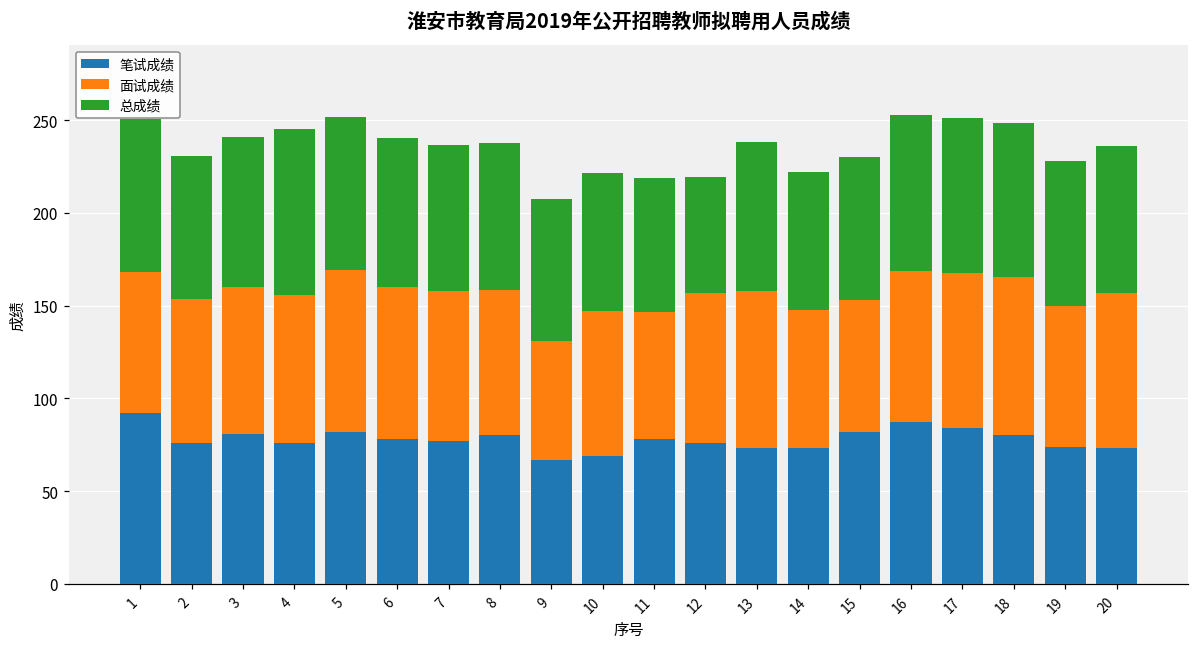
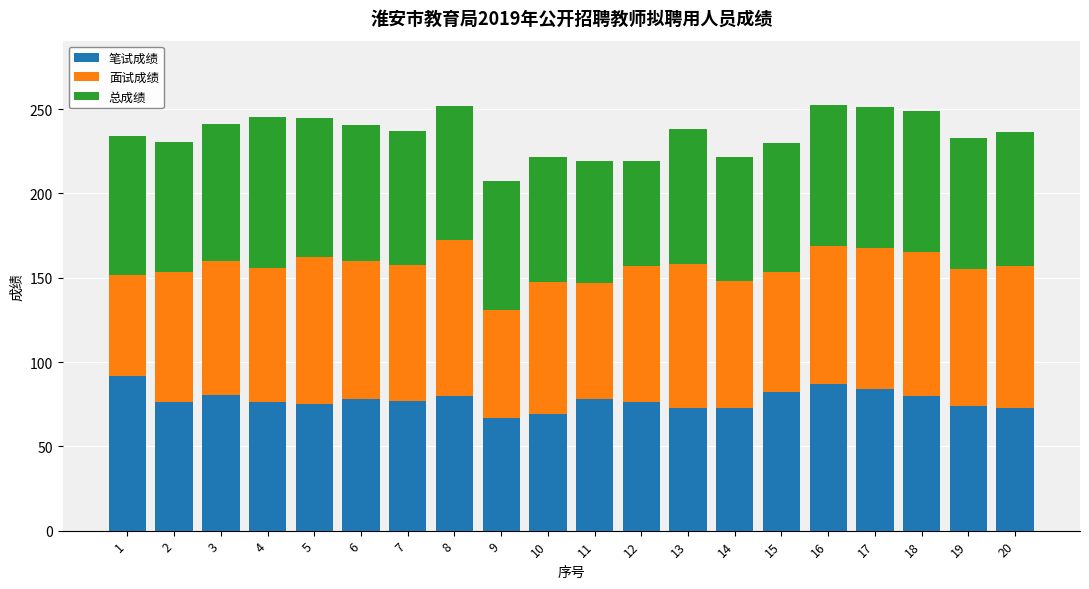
  {
    "笔试成绩": {
      "1": 92,
      "2": 76,
      "3": 81,
      "4": 76,
-     "5": 82,
+     "5": 75,
      "6": 78,
      "7": 77,
      "8": 80,
      "9": 67,
      "10": 69,
      "11": 78,
      "12": 76,
      "13": 73,
      "14": 73,
      "15": 82,
      "16": 87,
      "17": 84,
      "18": 80,
      "19": 74,
      "20": 73
    },
    "面试成绩": {
-     "1": 76,
+     "1": 60,
      "2": 78,
      "3": 80,
      "4": 80,
      "5": 87,
      "6": 82,
      "7": 81,
-     "8": 79,
+     "8": 93,
      "9": 64,
      "10": 78,
      "11": 69,
      "12": 81,
      "13": 85,
      "14": 75,
      "15": 71,
      "16": 82,
      "17": 83,
      "18": 85,
-     "19": 76,
+     "19": 81,
      "20": 84
    },
    "总成绩": {
      "2": 77,
      "3": 81,
      "4": 89,
      "5": 82,
      "6": 80,
      "7": 79,
      "8": 79,
      "9": 77,
      "10": 75,
      "11": 72,
      "12": 63,
      "13": 80,
      "14": 74,
      "15": 77,
      "16": 84,
      "17": 84,
      "18": 83,
      "19": 78,
      "20": 79
    }
  }
